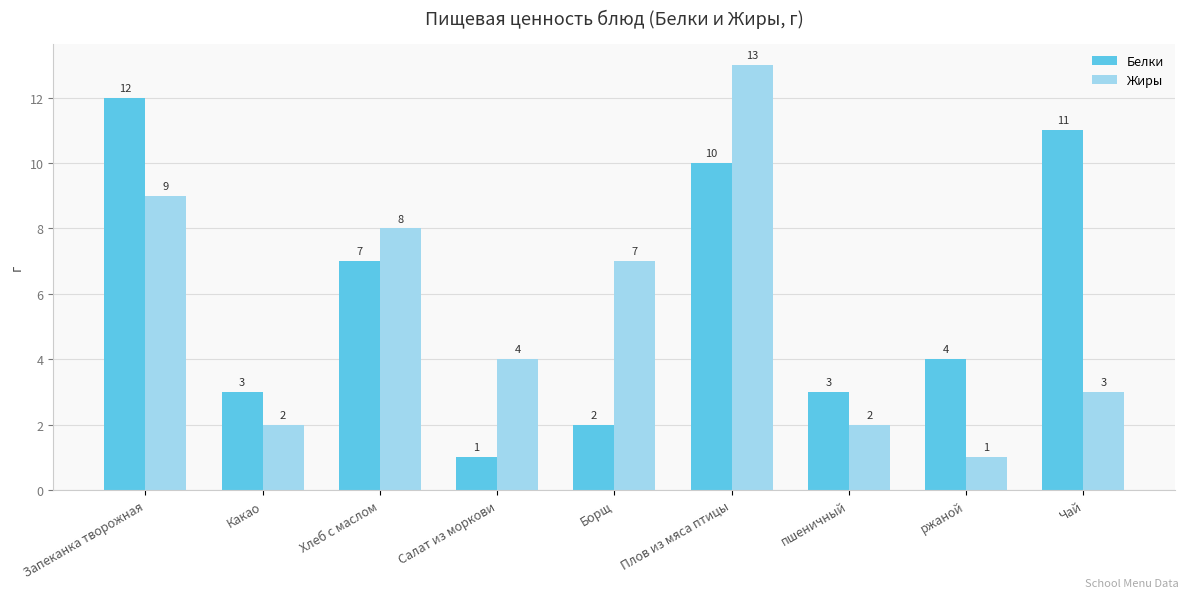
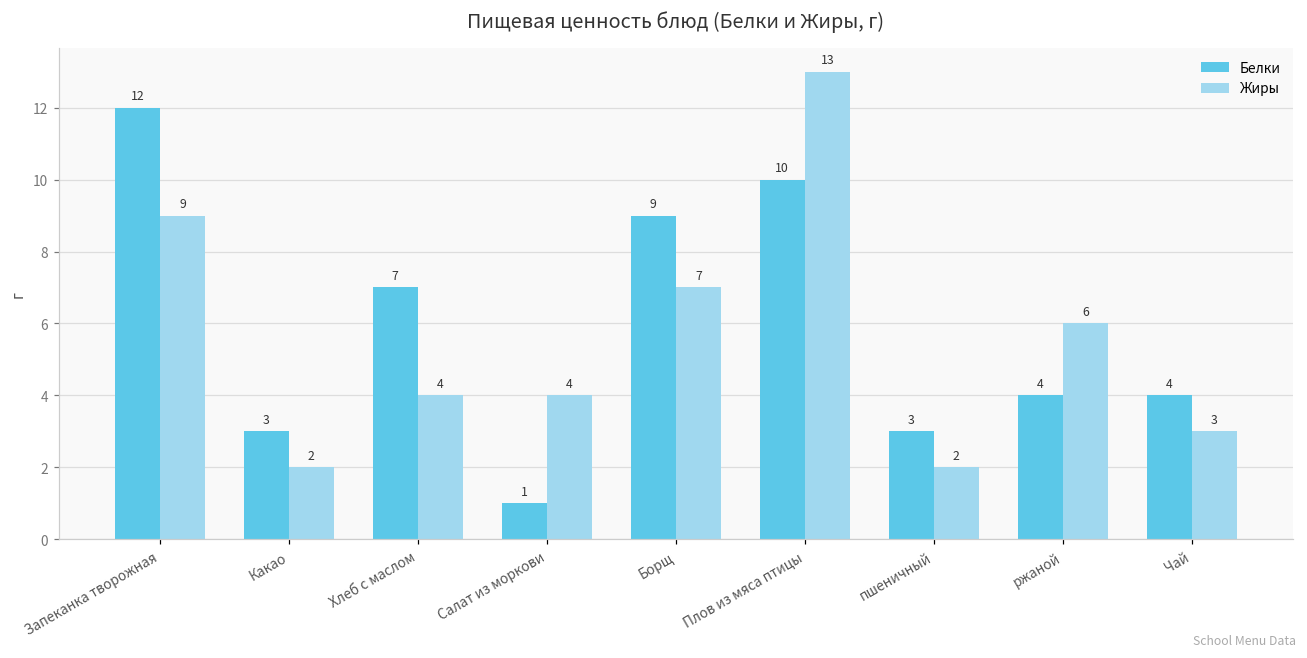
  {
    "Белки": {
      "Запеканка творожная": 12,
      "Какао": 3,
      "Хлеб с маслом": 7,
      "Салат из моркови": 1,
-     "Борщ": 2,
+     "Борщ": 9,
      "Плов из мяса птицы": 10,
      "пшеничный": 3,
      "ржаной": 4,
-     "Чай": 11
+     "Чай": 4
    },
    "Жиры": {
      "Запеканка творожная": 9,
      "Какао": 2,
-     "Хлеб с маслом": 8,
+     "Хлеб с маслом": 4,
      "Салат из моркови": 4,
      "Борщ": 7,
      "Плов из мяса птицы": 13,
      "пшеничный": 2,
-     "ржаной": 1,
+     "ржаной": 6,
      "Чай": 3
    }
  }
